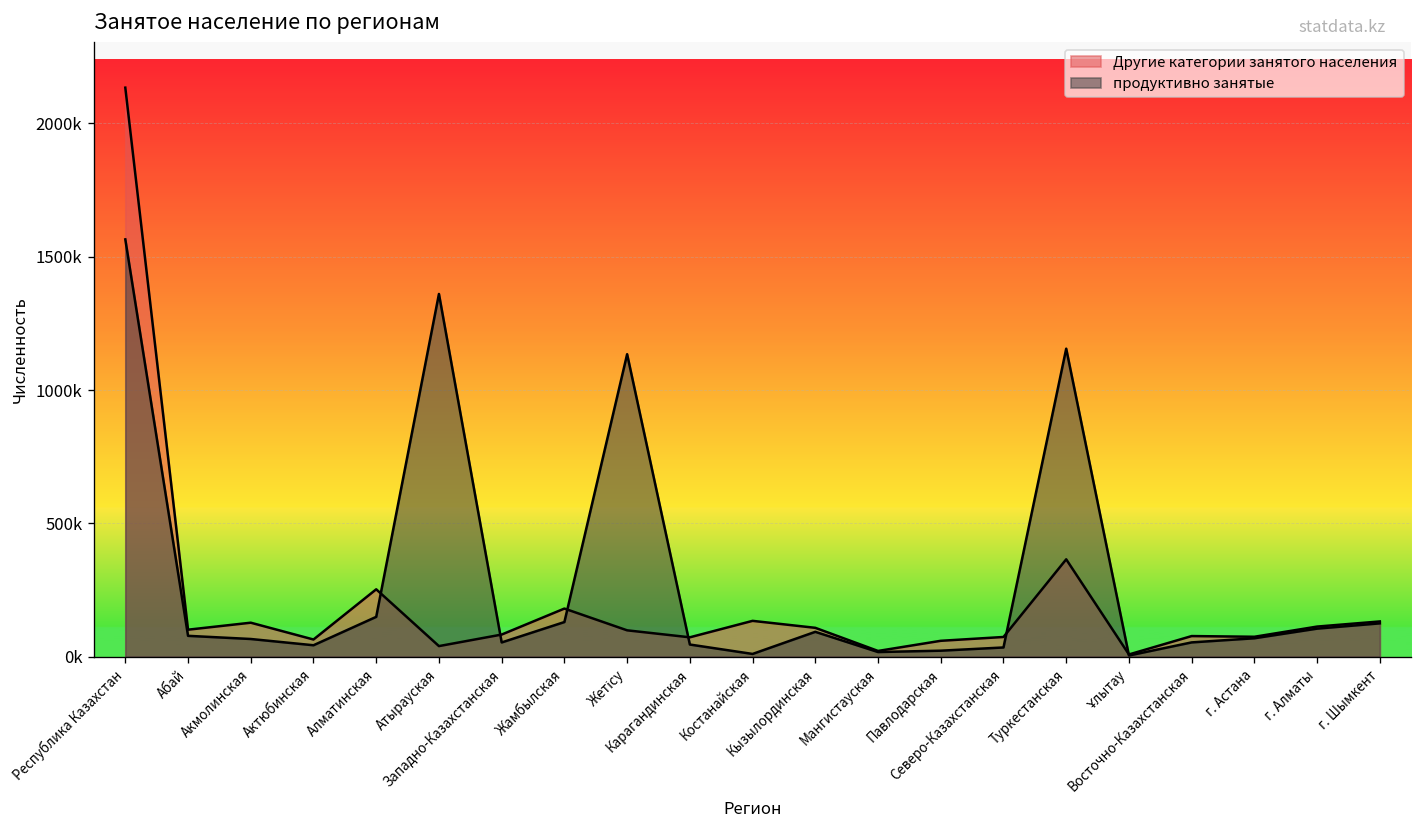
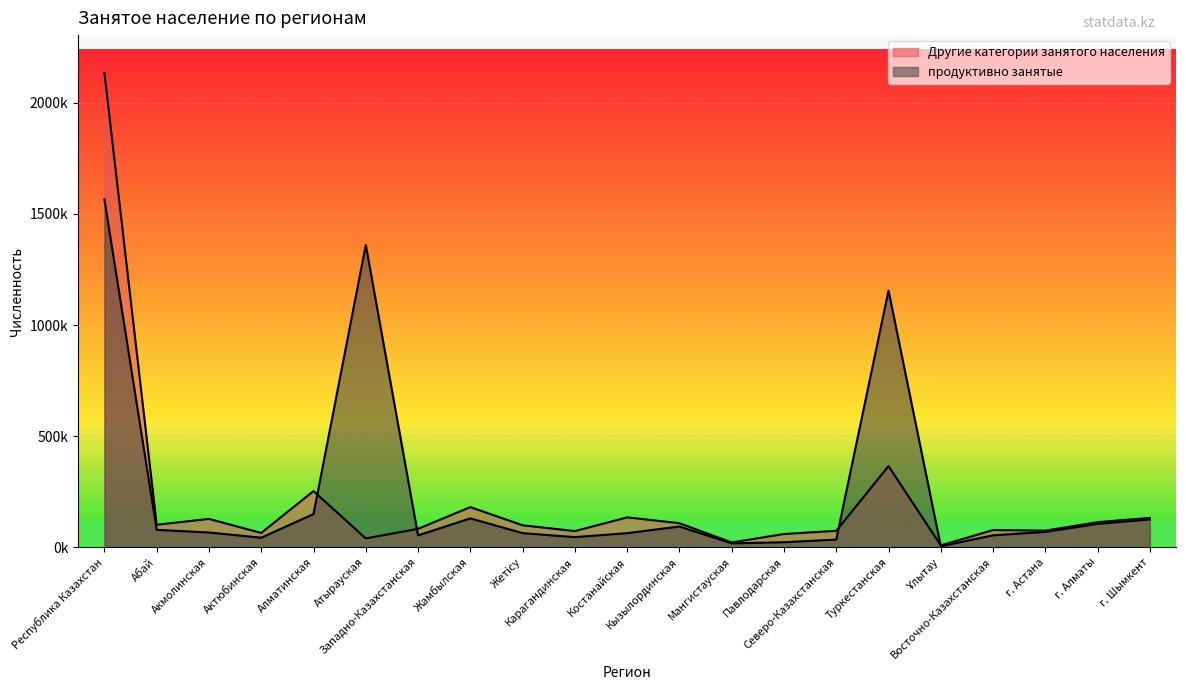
  {
    "Другие категории занятого населения": {
      "Республика Казахстан": 2130000,
      "Абай": 100000,
      "Акмолинская": 130000,
      "Актюбинская": 60000,
      "Алматинская": 250000,
      "Атырауская": 40000,
      "Западно-Казахстанская": 80000,
      "Жамбылская": 180000,
      "Жетісу": 100000,
      "Карагандинская": 70000,
      "Костанайская": 130000,
      "Кызылординская": 110000,
      "Павлодарская": 60000,
      "Северо-Казахстанская": 70000,
      "Туркестанская": 370000,
      "Восточно-Казахстанская": 80000
    },
    "продуктивно занятые": {
      "Республика Казахстан": 1560000,
      "Абай": 80000,
      "Акмолинская": 70000,
      "Актюбинская": 40000,
      "Алматинская": 150000,
      "Атырауская": 1360000,
      "Западно-Казахстанская": 50000,
      "Жамбылская": 130000,
-     "Жетісу": 1130000,
+     "Жетісу": 60000,
      "Карагандинская": 50000,
-     "Костанайская": 10000,
+     "Костанайская": 60000,
      "Кызылординская": 90000,
      "Павлодарская": 20000,
      "Северо-Казахстанская": 30000,
      "Туркестанская": 1150000,
      "Восточно-Казахстанская": 50000
    }
  }
